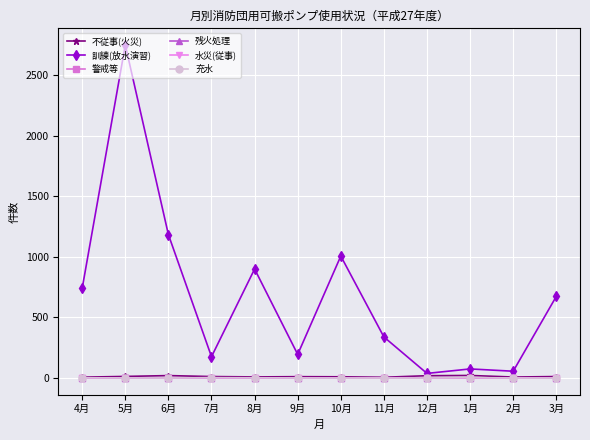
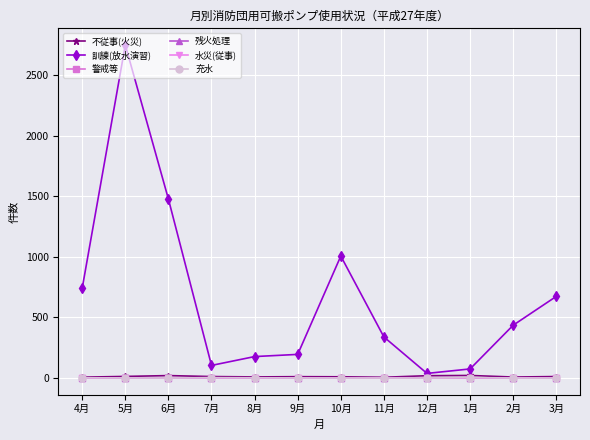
  {
    "訓練(放水演習)": {
      "4月": 740,
-     "6月": 1180,
-     "7月": 180,
-     "8月": 900,
+     "6月": 1480,
+     "7月": 100,
+     "8月": 180,
      "9月": 200,
      "10月": 1010,
      "11月": 340,
      "1月": 80,
-     "2月": 60,
+     "2月": 440,
      "3月": 670
    }
  }
